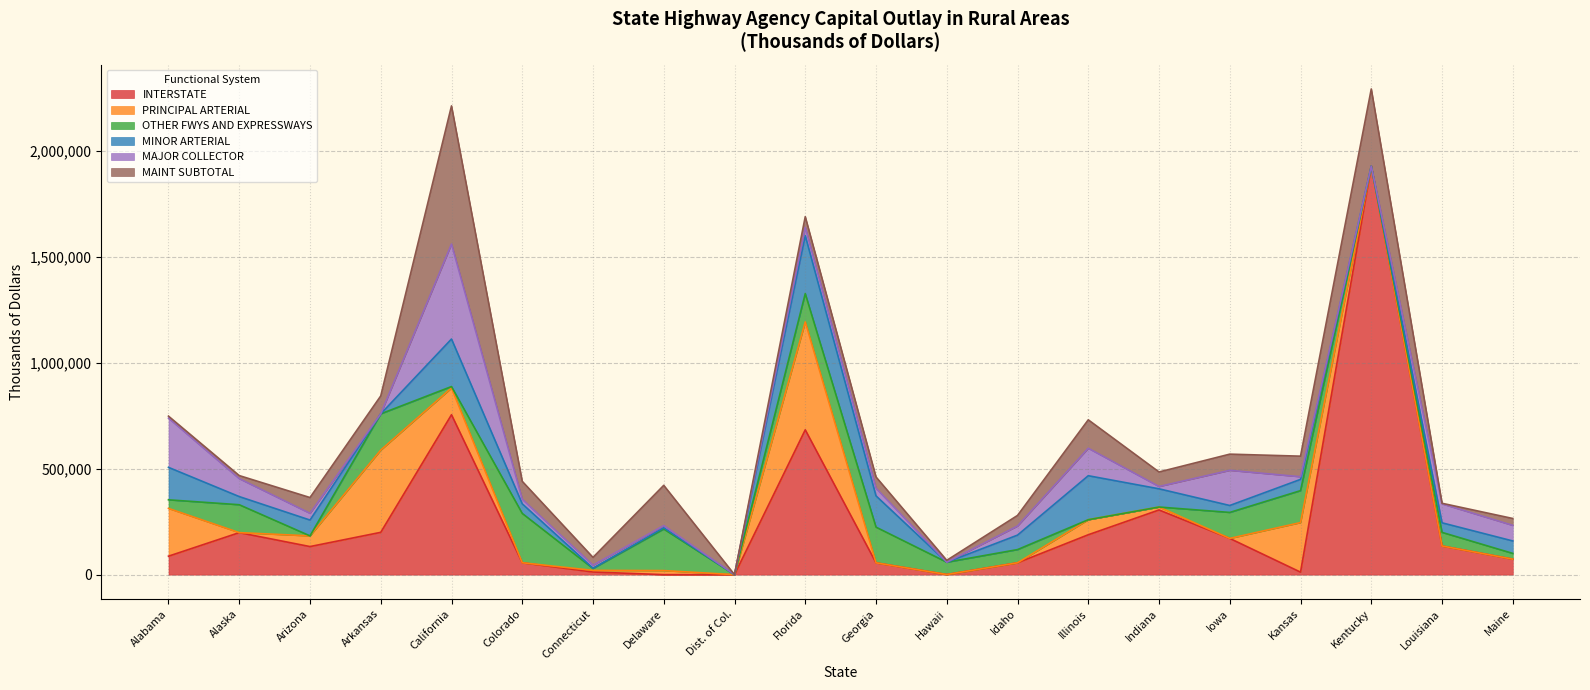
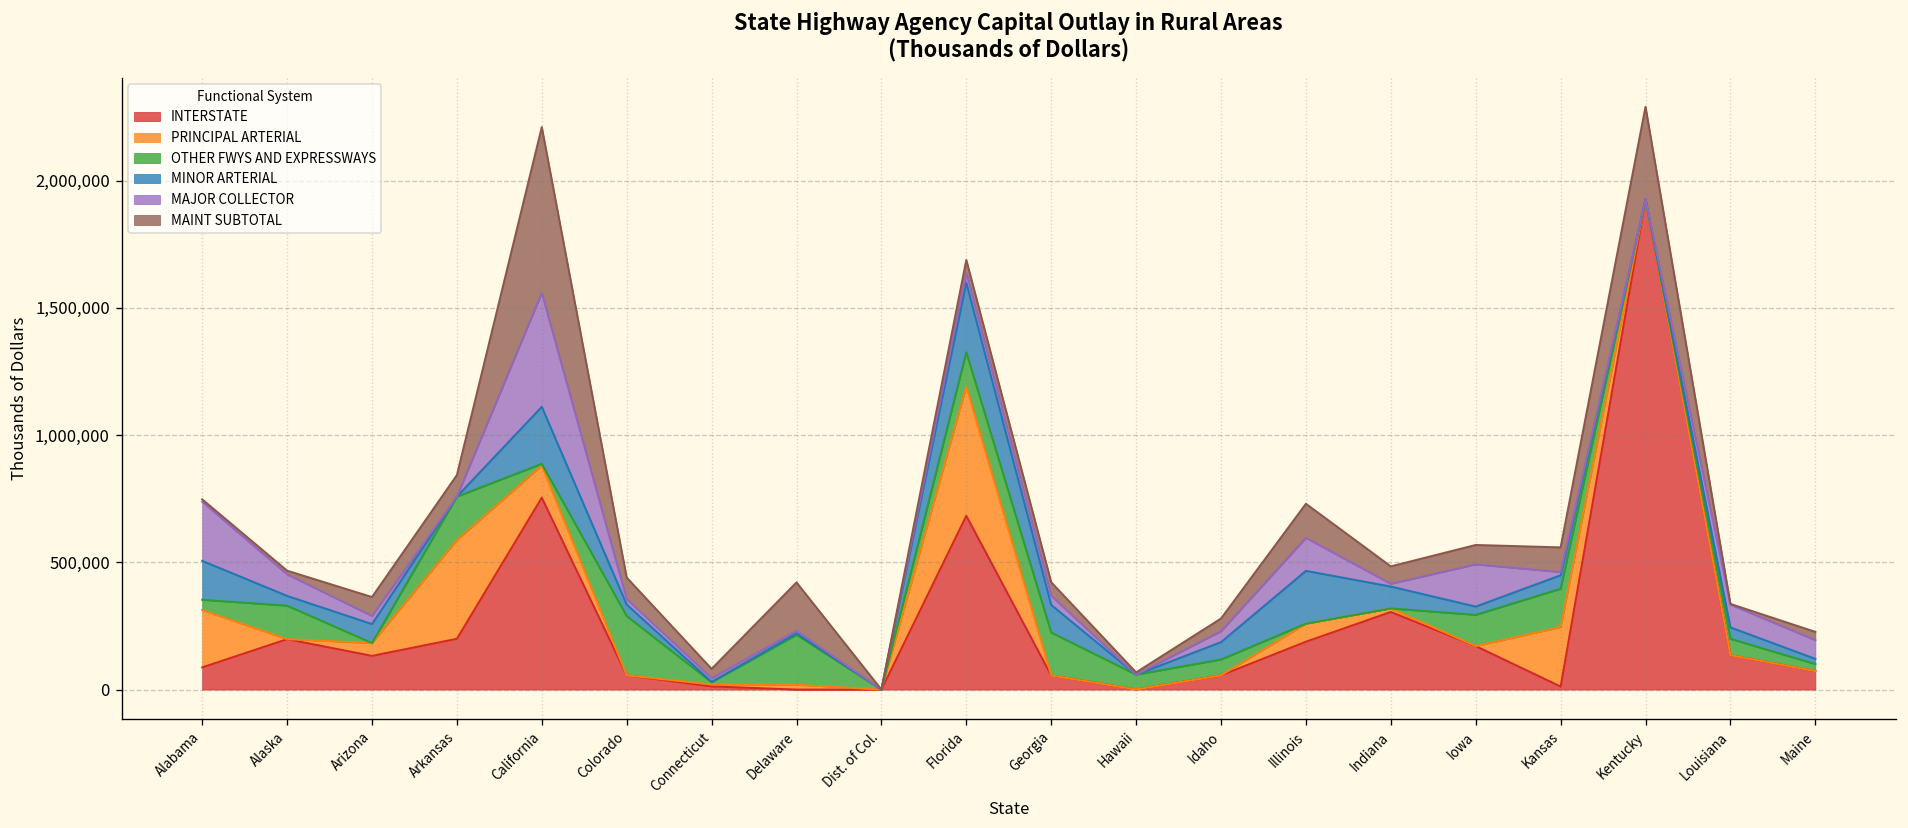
  {
    "INTERSTATE": {
      "Alabama": "90,000",
      "Arizona": "130,000",
      "Arkansas": "200,000",
      "California": "750,000",
      "Delaware": "0",
      "Florida": "680,000",
      "Illinois": "190,000",
      "Indiana": "310,000",
      "Kansas": "10,000"
    },
    "PRINCIPAL ARTERIAL": {
      "Alabama": "230,000",
      "Arkansas": "390,000",
      "Delaware": "20,000",
      "Florida": "510,000",
      "Kansas": "230,000"
    },
    "OTHER FWYS AND EXPRESSWAYS": {
      "Alabama": "40,000",
      "Alaska": "130,000",
      "Colorado": "230,000",
      "Florida": "130,000",
      "Georgia": "170,000",
      "Idaho": "60,000",
      "Iowa": "120,000",
      "Kansas": "150,000",
      "Louisiana": "60,000",
      "Maine": "30,000"
    },
    "MINOR ARTERIAL": {
      "Alabama": "150,000",
      "Alaska": "40,000",
      "Arizona": "70,000",
      "California": "220,000",
      "Colorado": "50,000",
      "Florida": "270,000",
-     "Georgia": "150,000",
+     "Georgia": "110,000",
      "Idaho": "70,000",
      "Illinois": "210,000",
      "Iowa": "30,000",
      "Kansas": "50,000",
      "Louisiana": "50,000",
-     "Maine": "60,000"
+     "Maine": "20,000"
    },
    "MAJOR COLLECTOR": {
      "Alaska": "80,000",
      "Arizona": "30,000",
      "California": "450,000",
      "Colorado": "20,000",
      "Connecticut": "10,000",
      "Florida": "40,000",
      "Georgia": "40,000",
      "Idaho": "40,000",
      "Illinois": "130,000",
      "Iowa": "170,000",
      "Kansas": "10,000",
      "Maine": "70,000"
    },
    "MAINT SUBTOTAL": {
      "Alaska": "10,000",
      "Arizona": "70,000",
      "Arkansas": "80,000",
      "California": "650,000",
      "Colorado": "80,000",
      "Connecticut": "40,000",
      "Delaware": "190,000",
      "Florida": "50,000",
      "Georgia": "50,000",
      "Idaho": "50,000",
      "Illinois": "130,000",
      "Indiana": "70,000",
      "Iowa": "80,000",
      "Kansas": "100,000",
      "Kentucky": "360,000",
      "Maine": "30,000"
    }
  }
